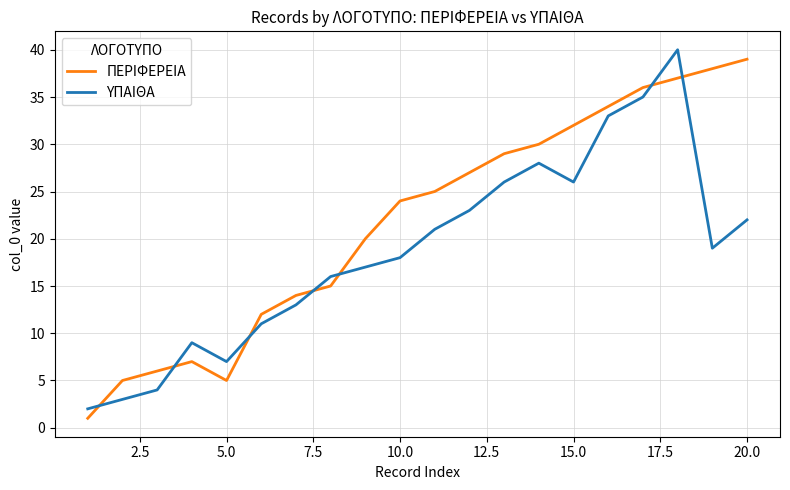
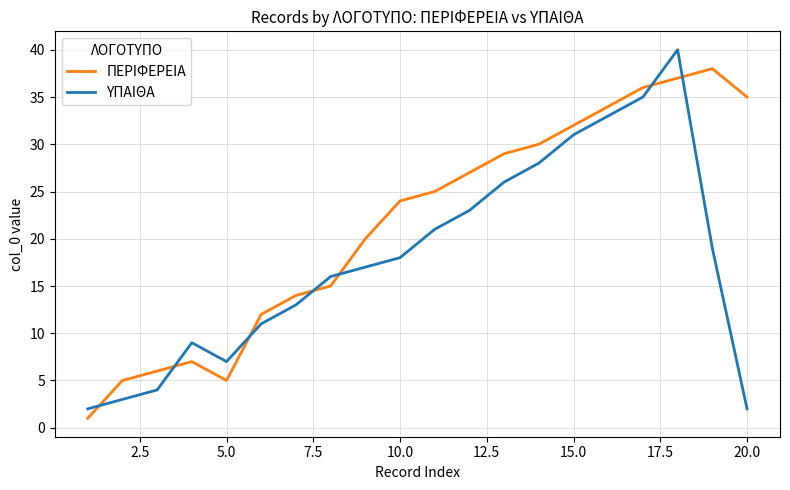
  {
    "ΠΕΡΙΦΕΡΕΙΑ": {
      "5.0": 5,
      "10.0": 24,
      "15.0": 32,
-     "20.0": 39
+     "20.0": 35
    },
    "ΥΠΑΙΘΑ": {
      "5.0": 7,
      "10.0": 18,
-     "15.0": 26,
-     "20.0": 22
+     "15.0": 31,
+     "20.0": 2
    }
  }
